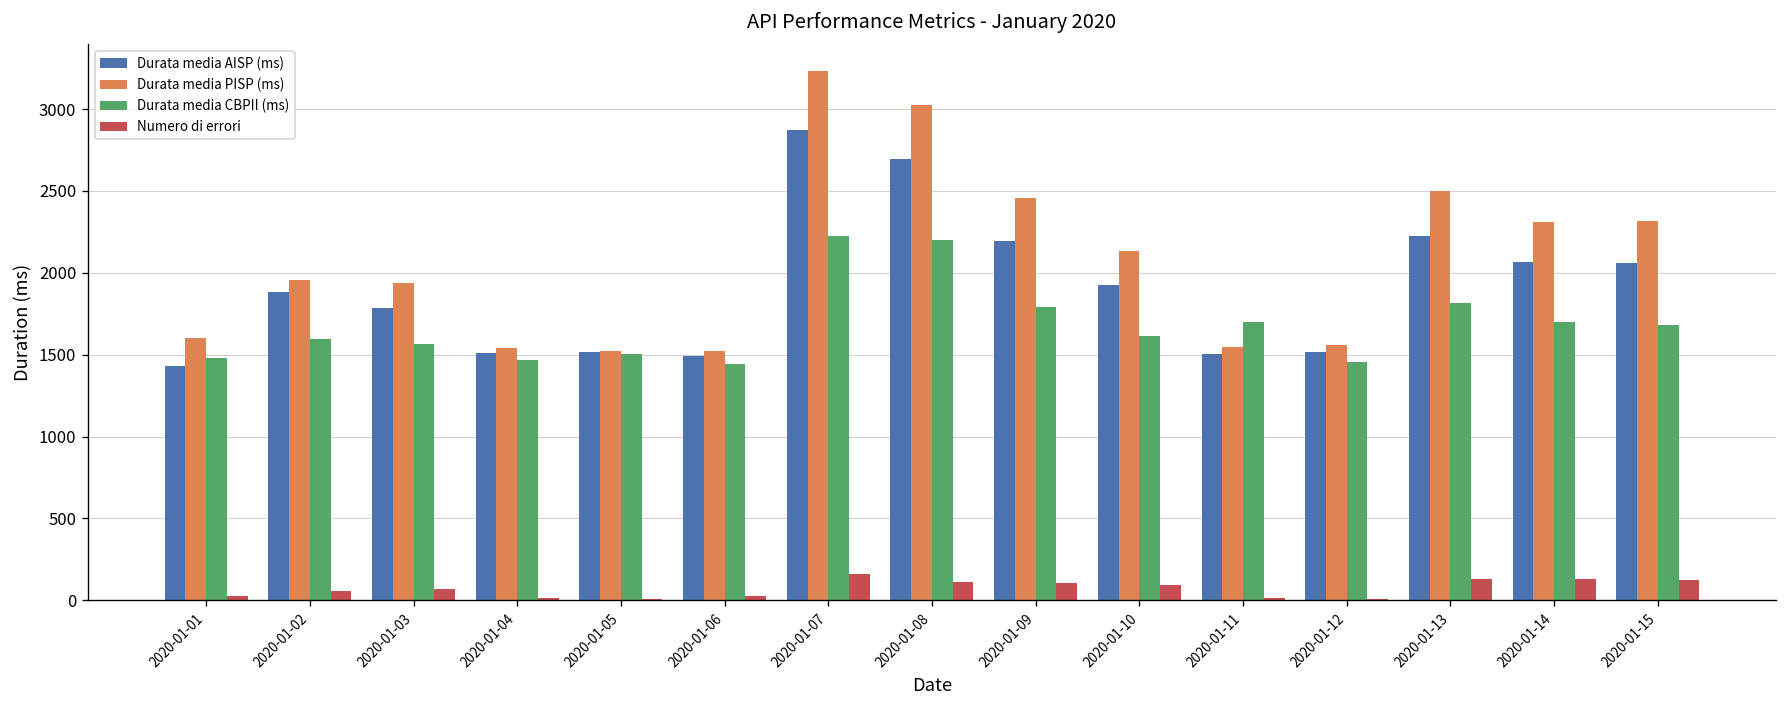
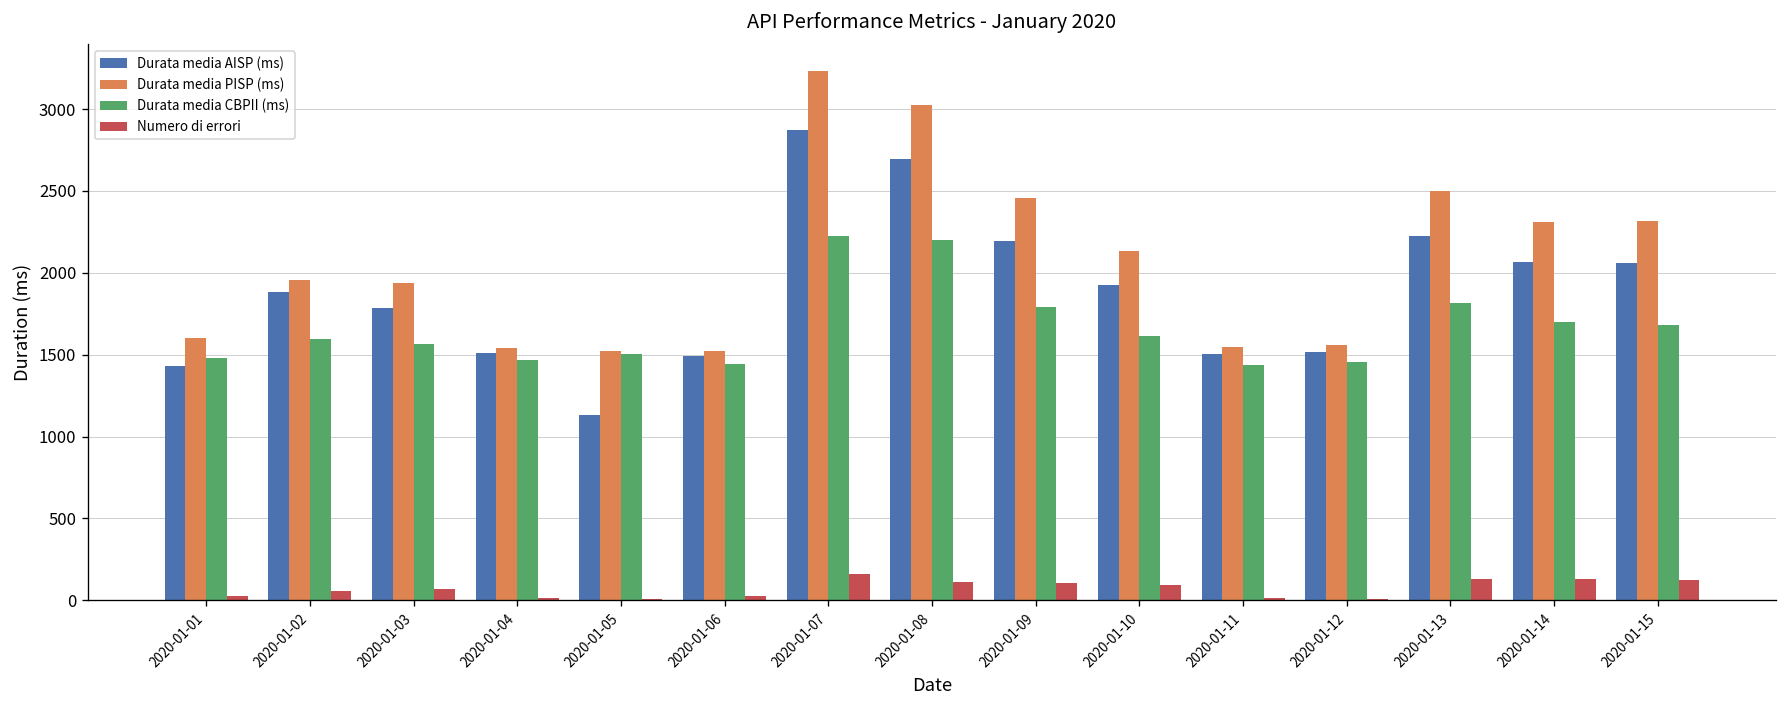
  {
    "Durata media AISP (ms)": {
      "2020-01-01": 1430,
      "2020-01-02": 1880,
      "2020-01-03": 1790,
      "2020-01-04": 1510,
-     "2020-01-05": 1520,
+     "2020-01-05": 1130,
      "2020-01-06": 1490,
      "2020-01-07": 2870,
      "2020-01-08": 2690,
      "2020-01-09": 2190,
      "2020-01-10": 1930,
      "2020-01-11": 1500,
      "2020-01-12": 1520,
      "2020-01-13": 2220,
      "2020-01-14": 2070,
      "2020-01-15": 2060
    },
    "Durata media CBPII (ms)": {
      "2020-01-01": 1480,
      "2020-01-02": 1600,
      "2020-01-03": 1560,
      "2020-01-04": 1470,
      "2020-01-05": 1510,
      "2020-01-06": 1450,
      "2020-01-07": 2230,
      "2020-01-08": 2200,
      "2020-01-09": 1790,
      "2020-01-10": 1620,
-     "2020-01-11": 1700,
+     "2020-01-11": 1440,
      "2020-01-12": 1450,
      "2020-01-13": 1810,
      "2020-01-14": 1700,
      "2020-01-15": 1680
    }
  }
